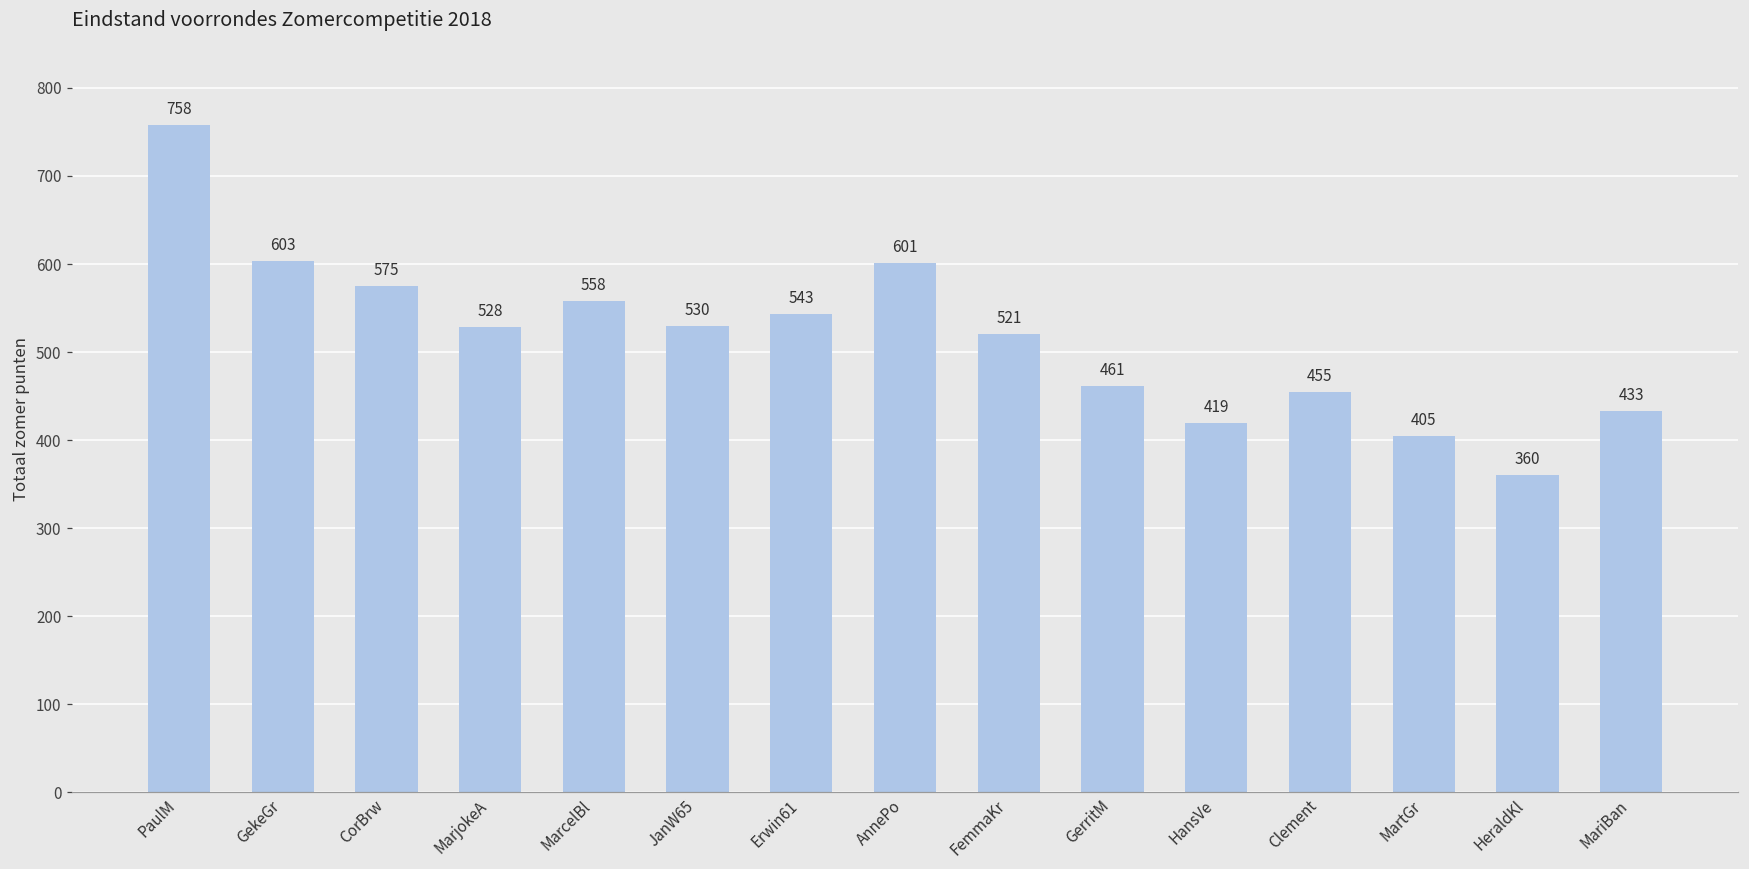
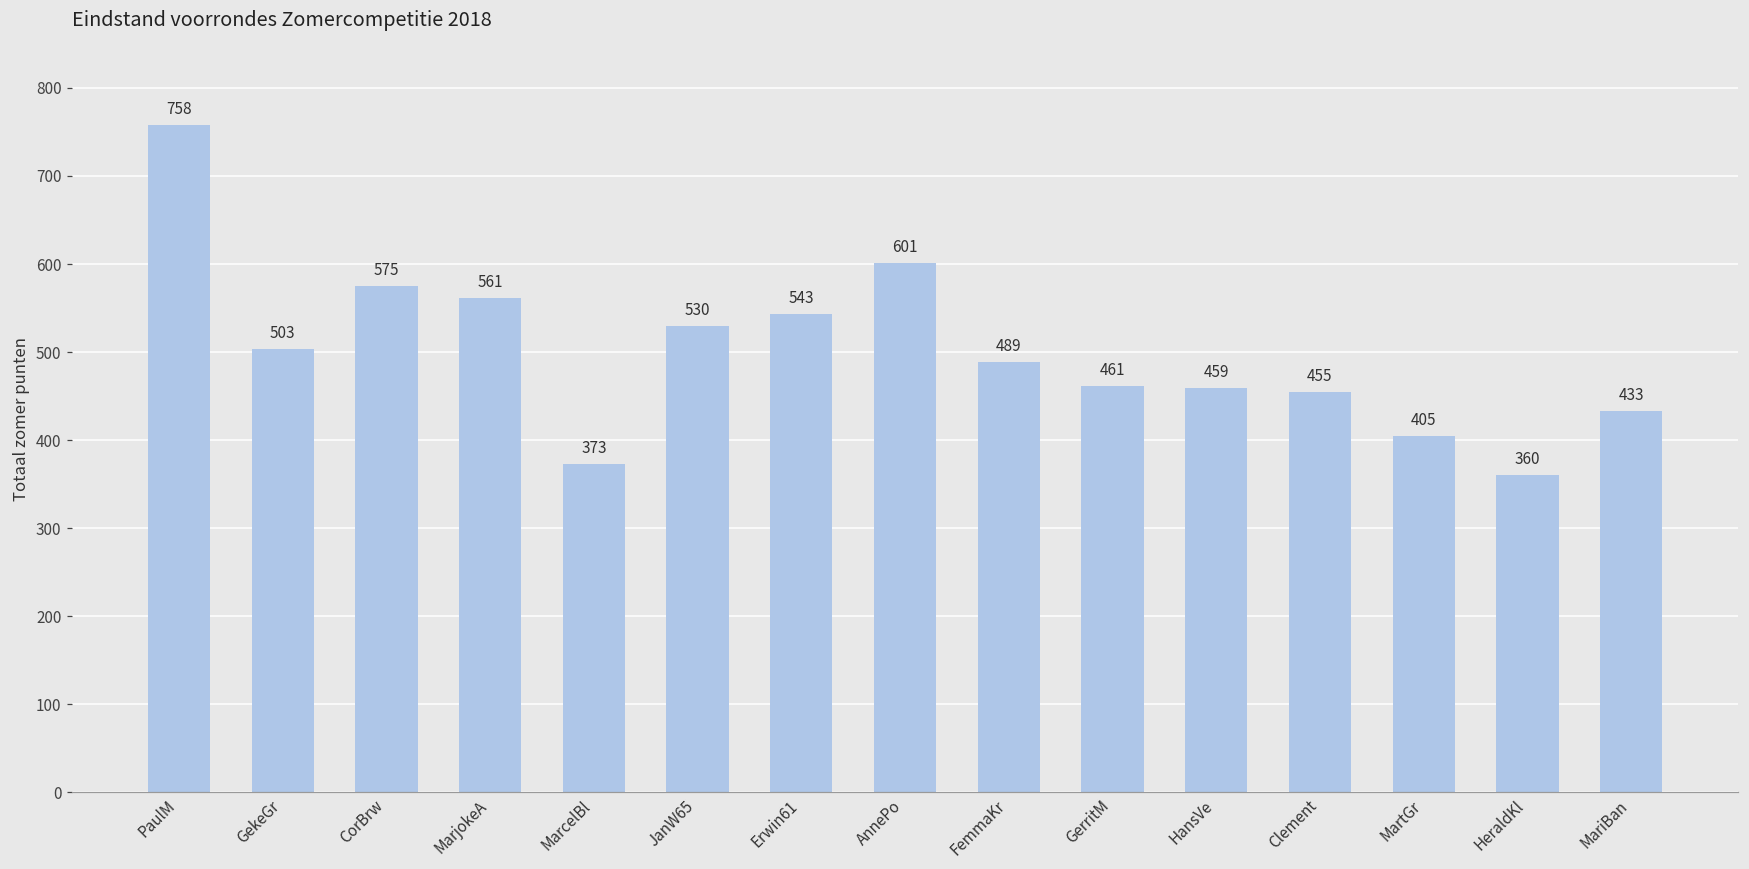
  {
    "PaulM": 758,
-   "GekeGr": 603,
+   "GekeGr": 503,
    "CorBrw": 575,
-   "MarjokeA": 528,
-   "MarcelBl": 558,
+   "MarjokeA": 561,
+   "MarcelBl": 373,
    "JanW65": 530,
    "Erwin61": 543,
    "AnnePo": 601,
-   "FemmaKr": 521,
+   "FemmaKr": 489,
    "GerritM": 461,
-   "HansVe": 419,
+   "HansVe": 459,
    "Clement": 455,
    "MartGr": 405,
    "HeraldKl": 360,
    "MariBan": 433
  }
